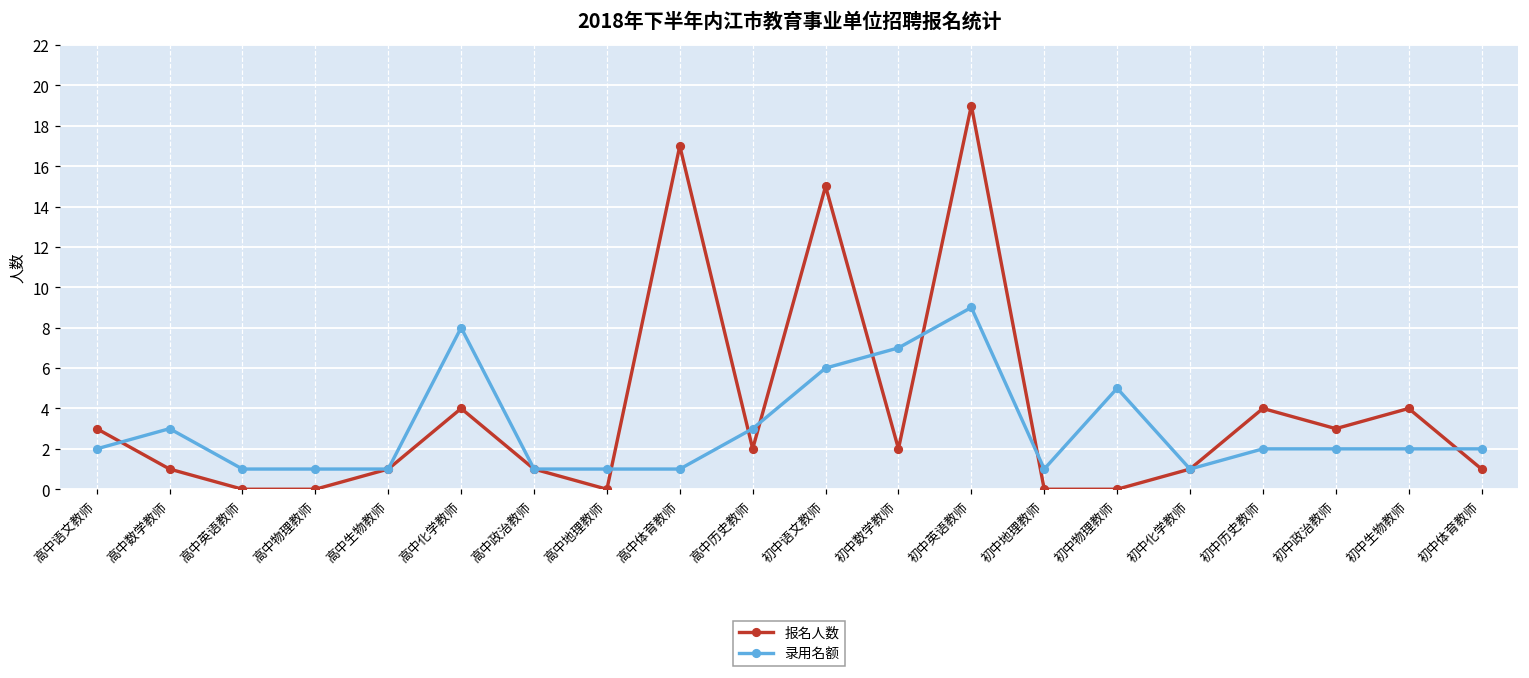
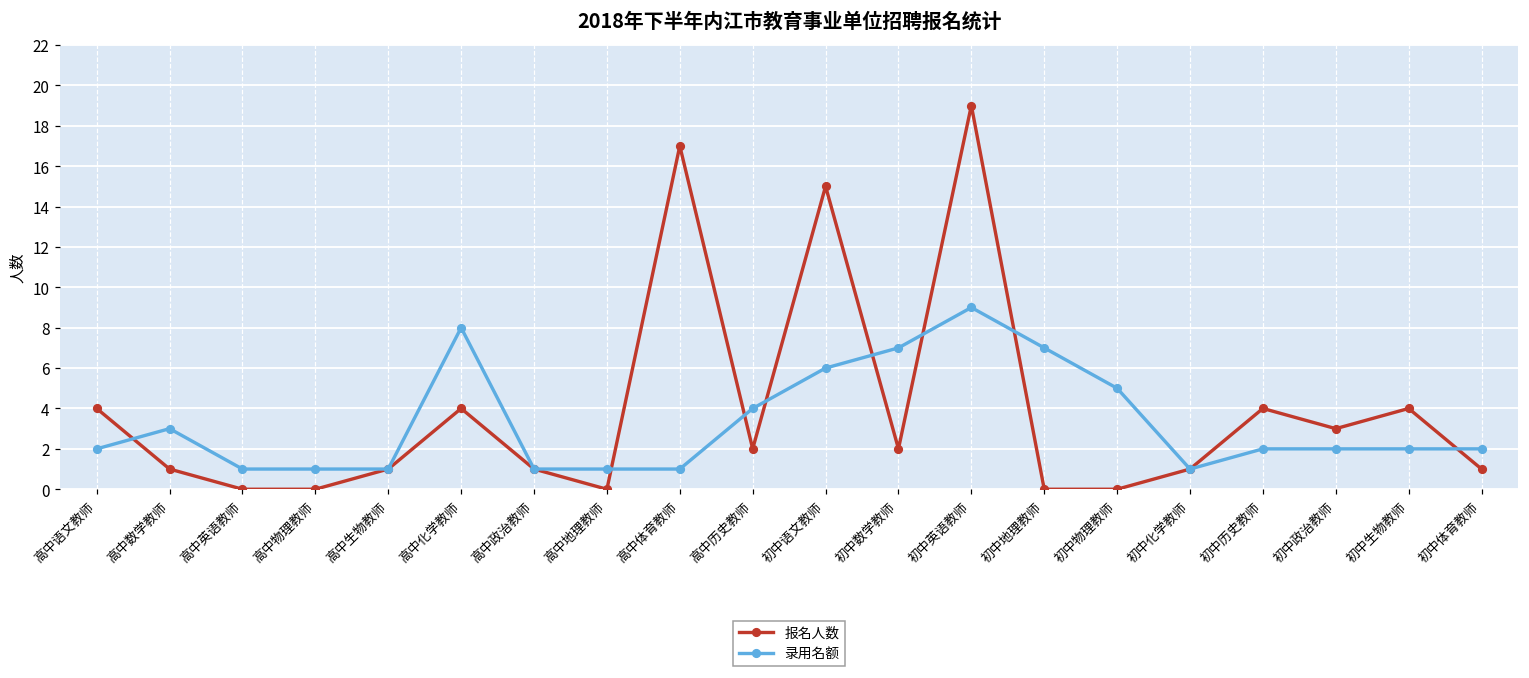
  {
    "报名人数": {
-     "高中语文教师": 3,
+     "高中语文教师": 4,
      "高中数学教师": 1,
      "高中英语教师": 0,
      "高中物理教师": 0,
      "高中化学教师": 4,
      "高中地理教师": 0,
      "高中体育教师": 17,
      "高中历史教师": 2,
      "初中语文教师": 15,
      "初中数学教师": 2,
      "初中英语教师": 19,
      "初中地理教师": 0,
      "初中物理教师": 0,
      "初中历史教师": 4,
      "初中政治教师": 3,
      "初中生物教师": 4,
      "初中体育教师": 1
    },
    "录用名额": {
      "高中语文教师": 2,
      "高中数学教师": 3,
      "高中英语教师": 1,
      "高中物理教师": 1,
      "高中化学教师": 8,
      "高中地理教师": 1,
      "高中体育教师": 1,
-     "高中历史教师": 3,
+     "高中历史教师": 4,
      "初中语文教师": 6,
      "初中数学教师": 7,
      "初中英语教师": 9,
-     "初中地理教师": 1,
+     "初中地理教师": 7,
      "初中物理教师": 5,
      "初中历史教师": 2,
      "初中政治教师": 2,
      "初中生物教师": 2,
      "初中体育教师": 2
    }
  }
